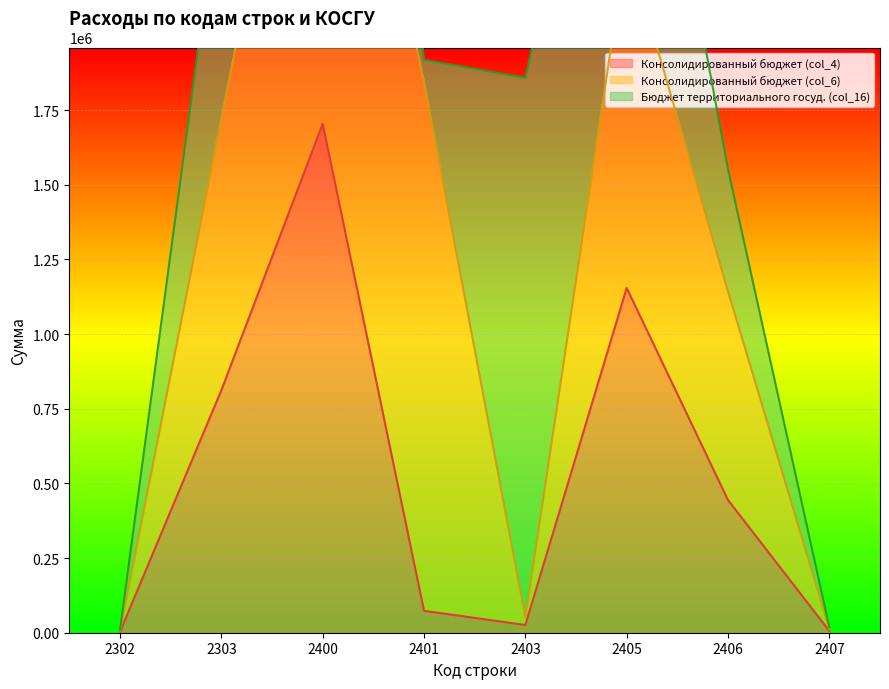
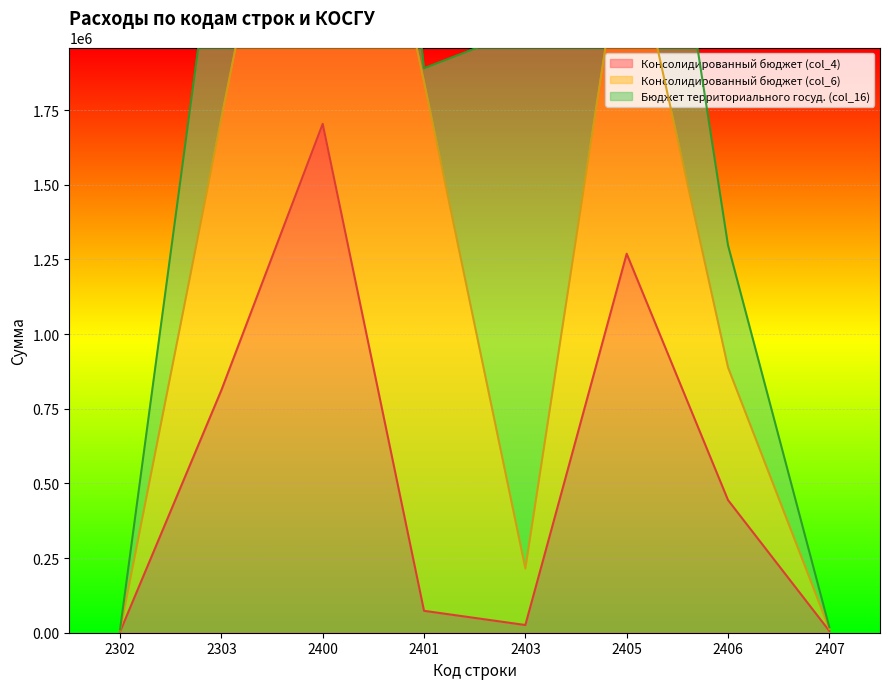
  {
    "Консолидированный бюджет (col_4)": {
      "2303": 810000,
      "2400": 1700000,
      "2401": 70000,
      "2403": 30000,
-     "2405": 1150000,
+     "2405": 1270000,
      "2406": 440000
    },
    "Консолидированный бюджет (col_6)": {
      "2303": 910000,
      "2401": 1770000,
-     "2403": 30000,
-     "2406": 700000
+     "2403": 190000,
+     "2406": 440000
    },
    "Бюджет территориального госуд. (col_16)": {
-     "2401": 70000,
+     "2401": 50000,
      "2406": 410000
    }
  }
